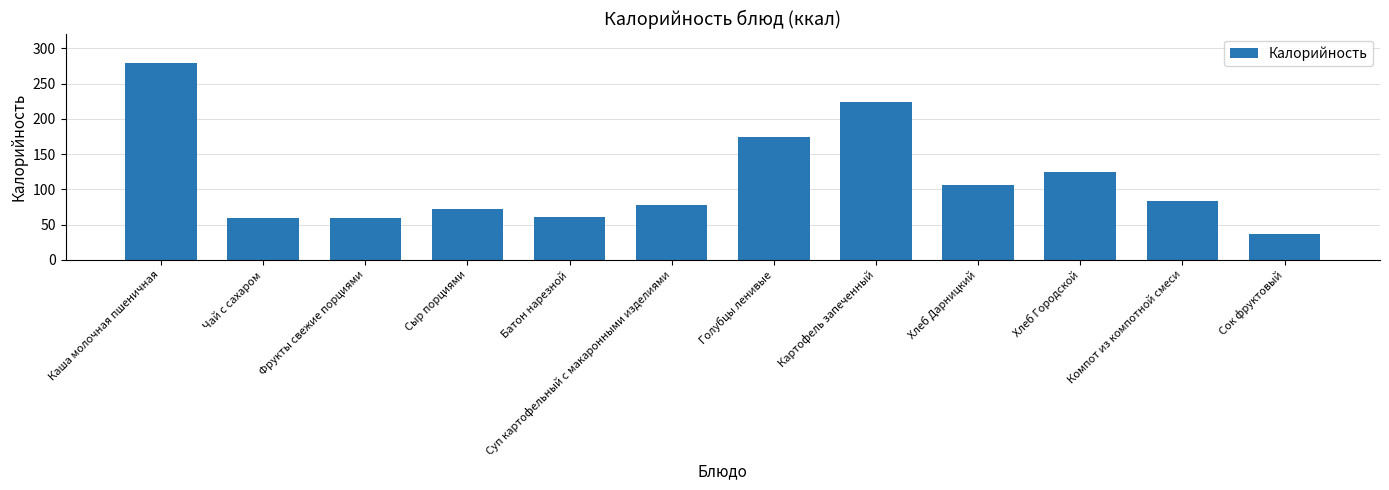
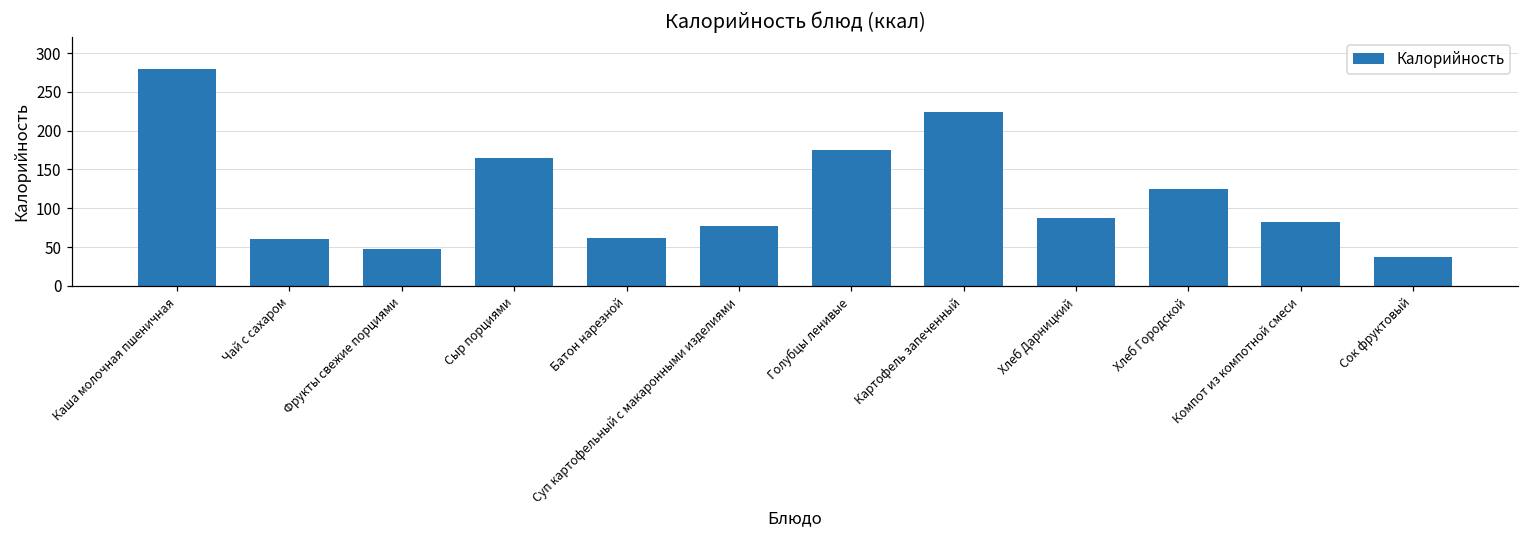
  {
    "Каша молочная пшеничная": 280,
    "Чай с сахаром": 60,
-   "Фрукты свежие порциями": 60,
-   "Сыр порциями": 70,
+   "Фрукты свежие порциями": 50,
+   "Сыр порциями": 170,
    "Батон нарезной": 60,
    "Суп картофельный с макаронными изделиями": 80,
    "Голубцы ленивые": 170,
    "Картофель запеченный": 220,
-   "Хлеб Дарницкий": 110,
+   "Хлеб Дарницкий": 90,
    "Хлеб Городской": 130,
    "Компот из компотной смеси": 80,
    "Сок фруктовый": 40
  }
